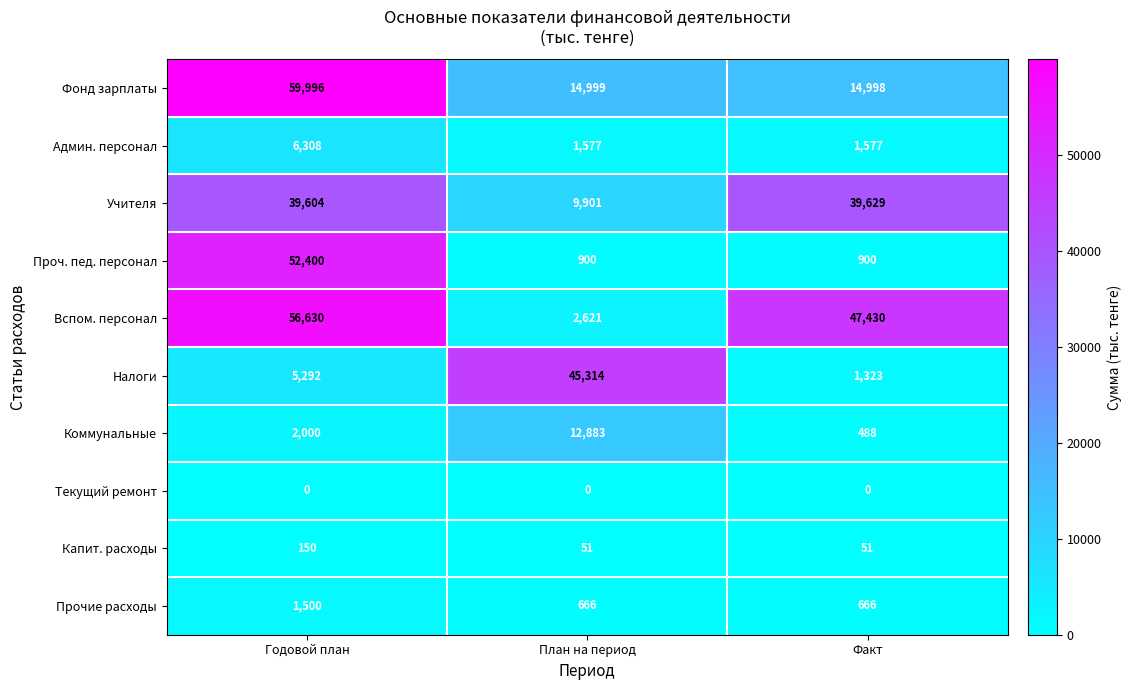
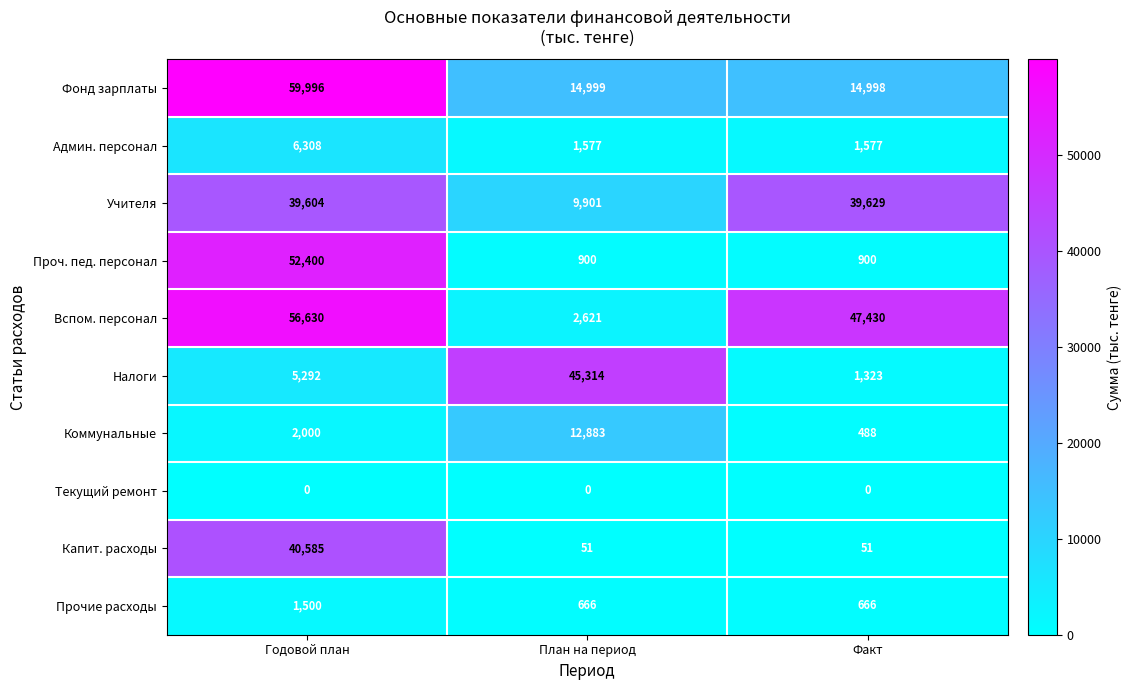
  {
    "Фонд зарплаты": {
      "Годовой план": "59,996",
      "План на период": "14,999",
      "Факт": "14,998"
    },
    "Админ. персонал": {
      "Годовой план": "6,308",
      "План на период": "1,577",
      "Факт": "1,577"
    },
    "Учителя": {
      "Годовой план": "39,604",
      "План на период": "9,901",
      "Факт": "39,629"
    },
    "Проч. пед. персонал": {
      "Годовой план": "52,400",
      "План на период": "900",
      "Факт": "900"
    },
    "Вспом. персонал": {
      "Годовой план": "56,630",
      "План на период": "2,621",
      "Факт": "47,430"
    },
    "Налоги": {
      "Годовой план": "5,292",
      "План на период": "45,314",
      "Факт": "1,323"
    },
    "Коммунальные": {
      "Годовой план": "2,000",
      "План на период": "12,883",
      "Факт": "488"
    },
    "Текущий ремонт": {
      "Годовой план": "0",
      "План на период": "0",
      "Факт": "0"
    },
    "Капит. расходы": {
-     "Годовой план": "150",
+     "Годовой план": "40,585",
      "План на период": "51",
      "Факт": "51"
    },
    "Прочие расходы": {
      "Годовой план": "1,500",
      "План на период": "666",
      "Факт": "666"
    }
  }
